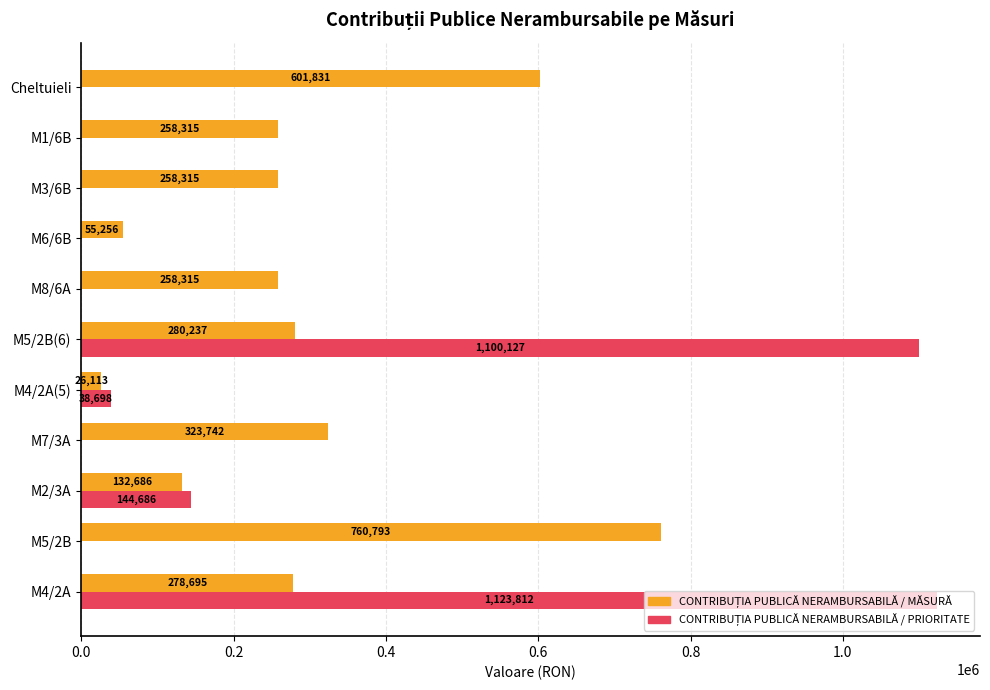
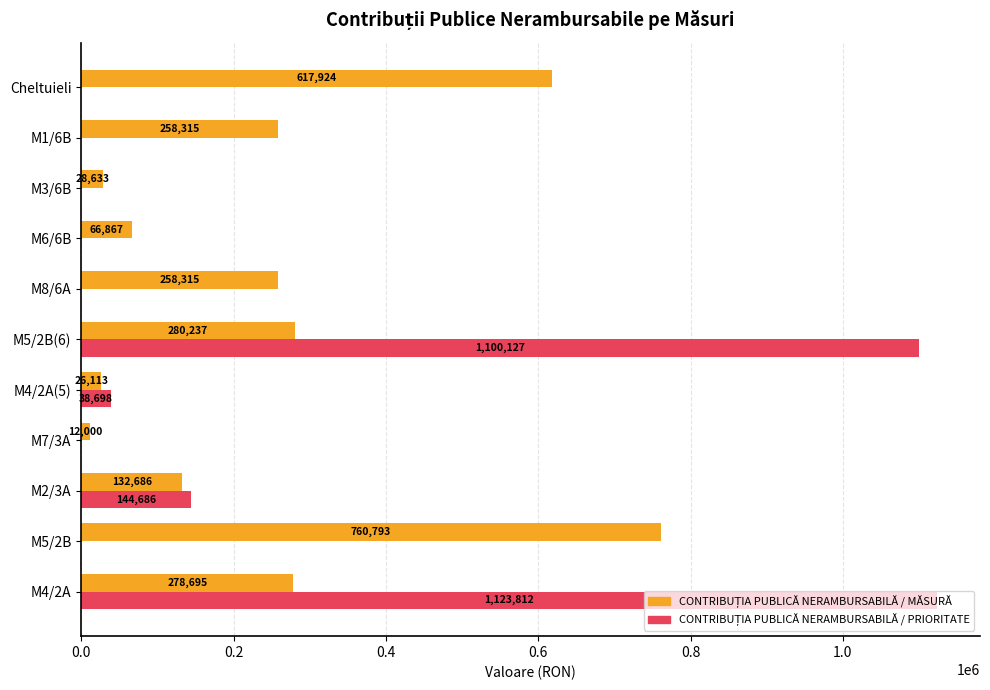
  {
    "CONTRIBUȚIA PUBLICĂ NERAMBURSABILĂ / MĂSURĂ": {
-     "Cheltuieli": "601,831",
+     "Cheltuieli": "617,924",
      "M1/6B": "258,315",
-     "M3/6B": "258,315",
-     "M6/6B": "55,256",
+     "M3/6B": "28,633",
+     "M6/6B": "66,867",
      "M8/6A": "258,315",
      "M5/2B(6)": "280,237",
      "M4/2A(5)": "26,113",
-     "M7/3A": "323,742",
+     "M7/3A": "12,000",
      "M2/3A": "132,686",
      "M5/2B": "760,793",
      "M4/2A": "278,695"
    },
    "CONTRIBUȚIA PUBLICĂ NERAMBURSABILĂ / PRIORITATE": {
      "M5/2B(6)": "1,100,127",
      "M4/2A(5)": "38,698",
      "M2/3A": "144,686"
    }
  }
